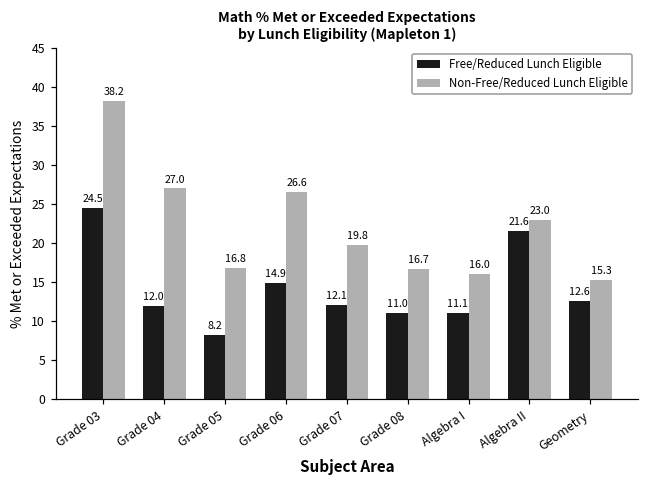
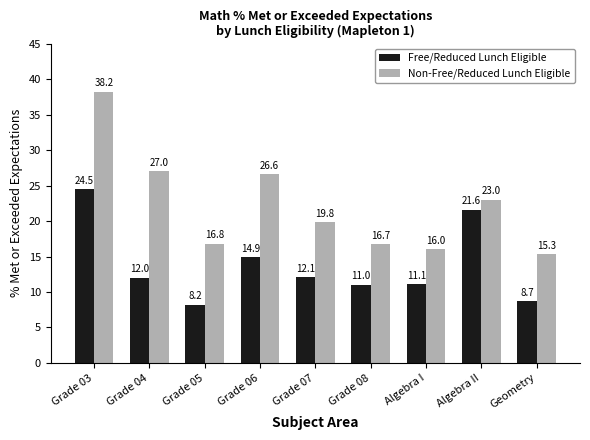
  {
    "Free/Reduced Lunch Eligible": {
      "Grade 03": 24.5,
      "Grade 04": 12.0,
      "Grade 05": 8.2,
      "Grade 06": 14.9,
      "Grade 07": 12.1,
      "Grade 08": 11.0,
      "Algebra I": 11.1,
      "Algebra II": 21.6,
-     "Geometry": 12.6
+     "Geometry": 8.7
    },
    "Non-Free/Reduced Lunch Eligible": {
      "Grade 03": 38.2,
      "Grade 04": 27.0,
      "Grade 05": 16.8,
      "Grade 06": 26.6,
      "Grade 07": 19.8,
      "Grade 08": 16.7,
      "Algebra I": 16.0,
      "Algebra II": 23.0,
      "Geometry": 15.3
    }
  }
